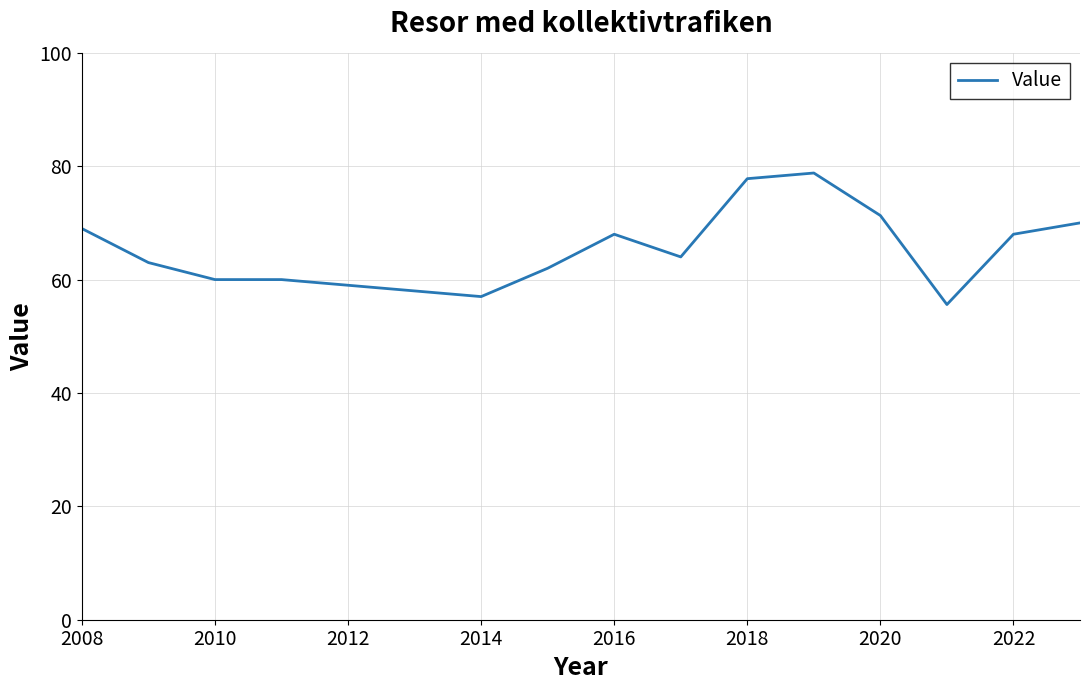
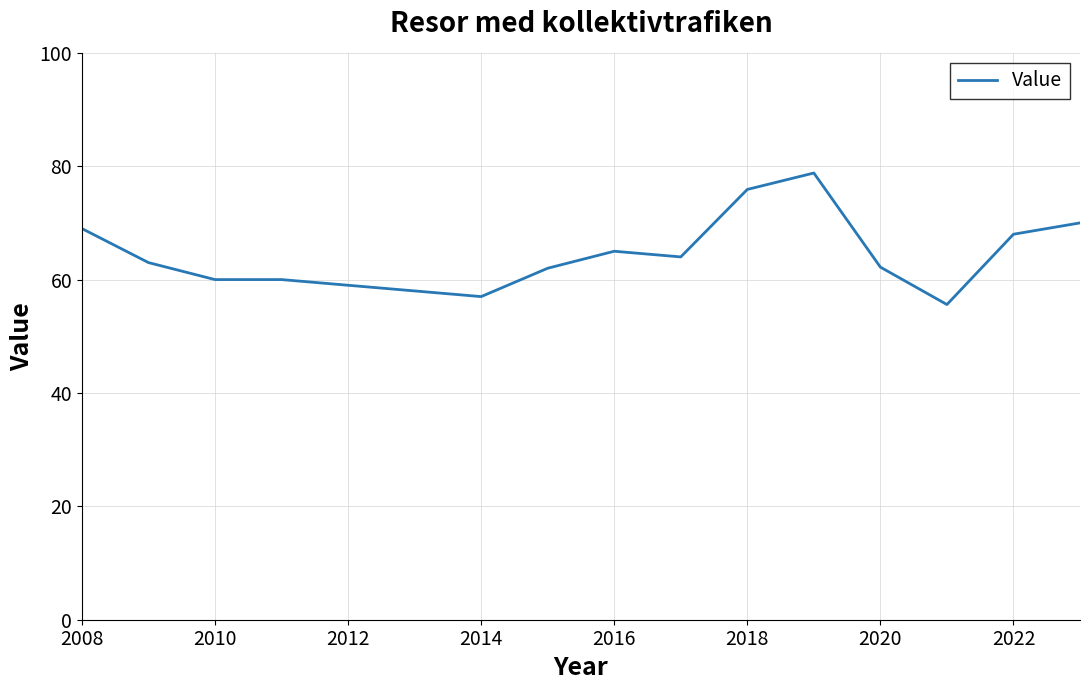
  {
    "2008": 69,
    "2010": 60,
    "2012": 59,
    "2014": 57,
-   "2016": 68,
-   "2018": 78,
-   "2020": 71,
+   "2016": 65,
+   "2018": 76,
+   "2020": 62,
    "2022": 68
  }
